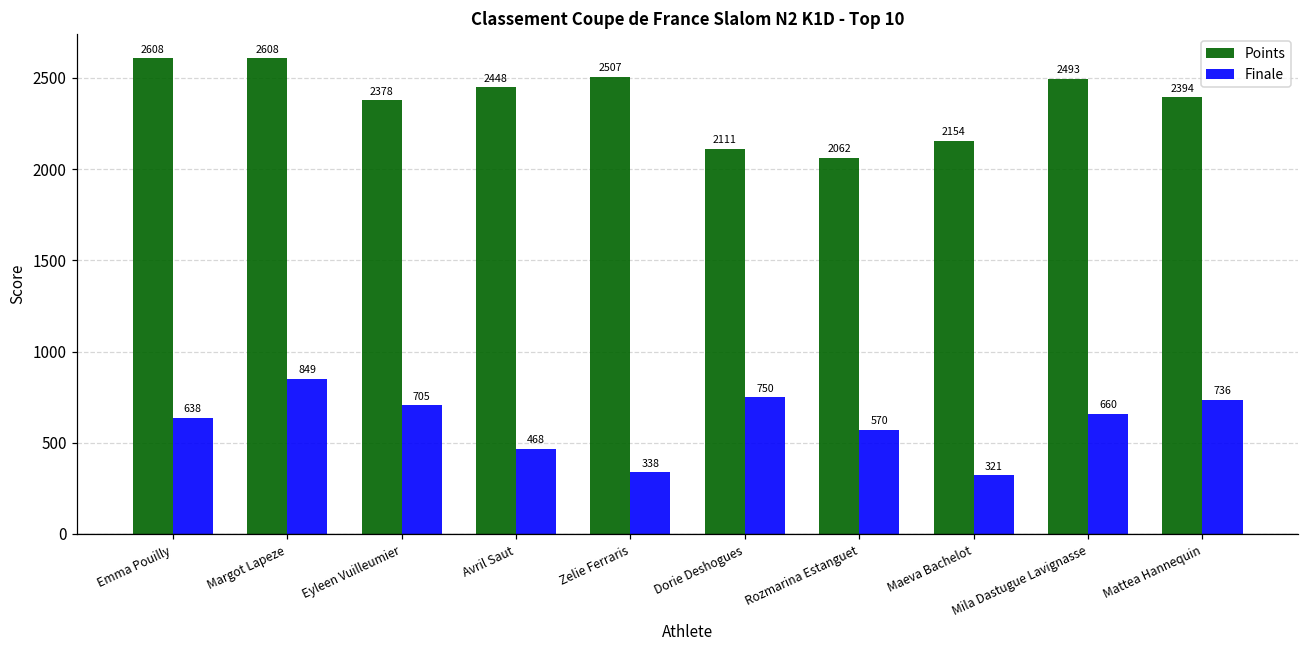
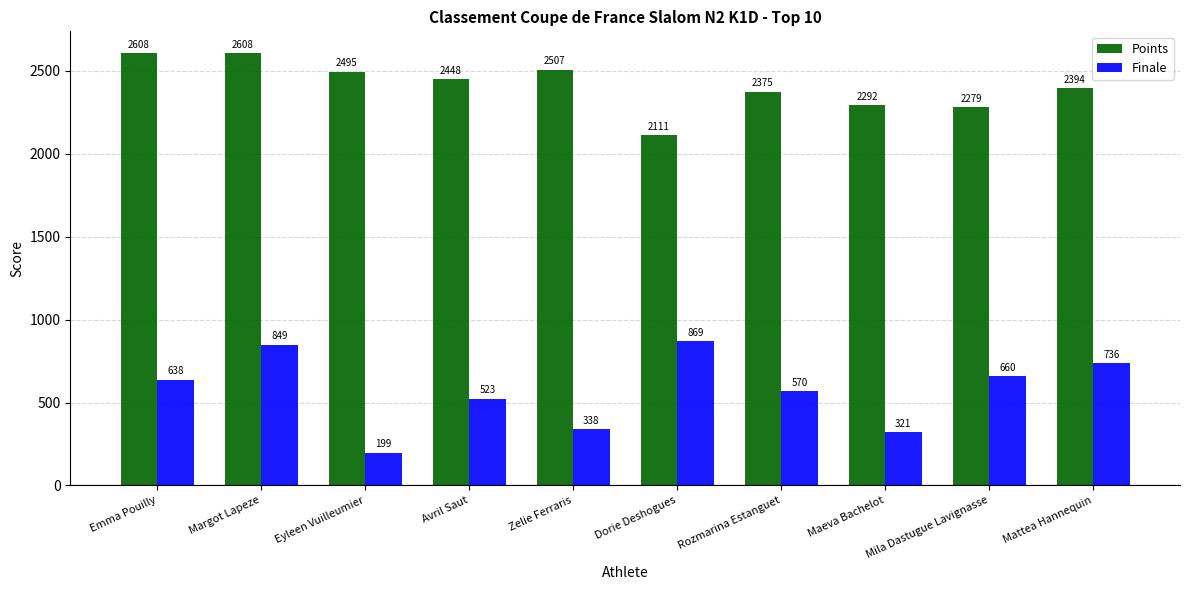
  {
    "Points": {
      "Emma Pouilly": 2608,
      "Margot Lapeze": 2608,
-     "Eyleen Vuilleumier": 2378,
+     "Eyleen Vuilleumier": 2495,
      "Avril Saut": 2448,
      "Zelie Ferraris": 2507,
      "Dorie Deshogues": 2111,
-     "Rozmarina Estanguet": 2062,
-     "Maeva Bachelot": 2154,
-     "Mila Dastugue Lavignasse": 2493,
+     "Rozmarina Estanguet": 2375,
+     "Maeva Bachelot": 2292,
+     "Mila Dastugue Lavignasse": 2279,
      "Mattea Hannequin": 2394
    },
    "Finale": {
      "Emma Pouilly": 638,
      "Margot Lapeze": 849,
-     "Eyleen Vuilleumier": 705,
-     "Avril Saut": 468,
+     "Eyleen Vuilleumier": 199,
+     "Avril Saut": 523,
      "Zelie Ferraris": 338,
-     "Dorie Deshogues": 750,
+     "Dorie Deshogues": 869,
      "Rozmarina Estanguet": 570,
      "Maeva Bachelot": 321,
      "Mila Dastugue Lavignasse": 660,
      "Mattea Hannequin": 736
    }
  }
